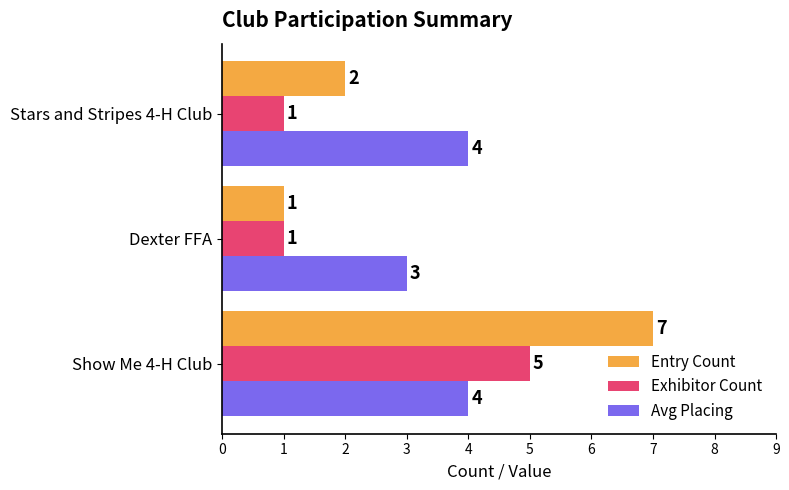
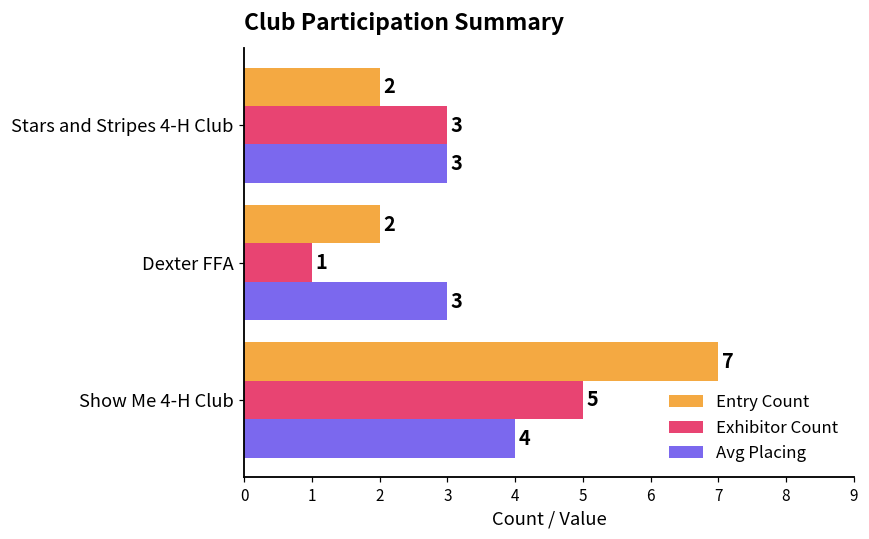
  {
    "Entry Count": {
      "Stars and Stripes 4-H Club": 2,
-     "Dexter FFA": 1,
+     "Dexter FFA": 2,
      "Show Me 4-H Club": 7
    },
    "Exhibitor Count": {
-     "Stars and Stripes 4-H Club": 1,
+     "Stars and Stripes 4-H Club": 3,
      "Dexter FFA": 1,
      "Show Me 4-H Club": 5
    },
    "Avg Placing": {
-     "Stars and Stripes 4-H Club": 4,
+     "Stars and Stripes 4-H Club": 3,
      "Dexter FFA": 3,
      "Show Me 4-H Club": 4
    }
  }
